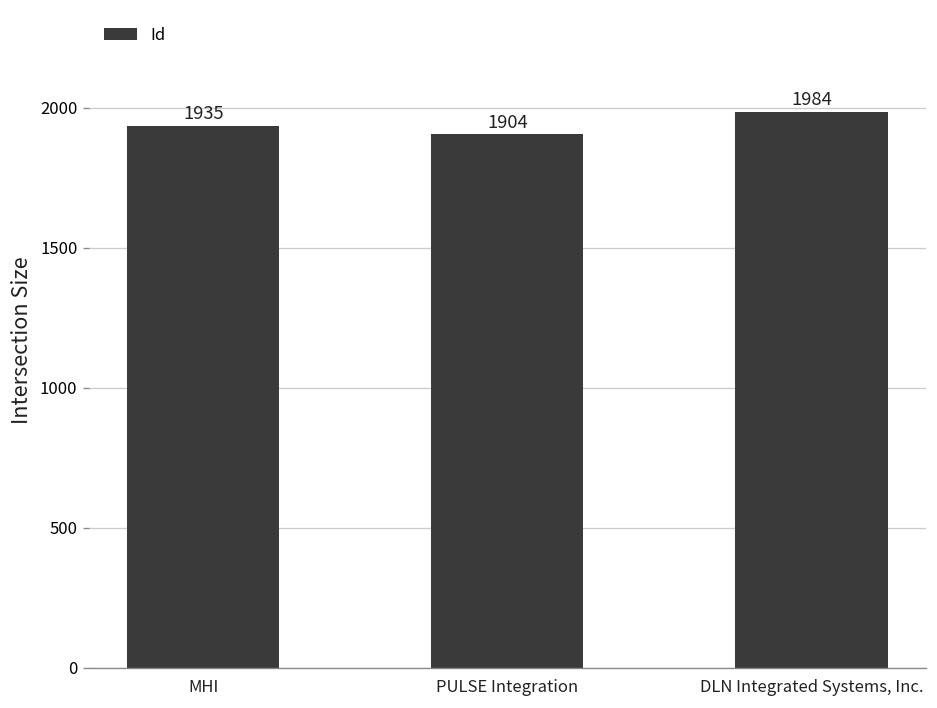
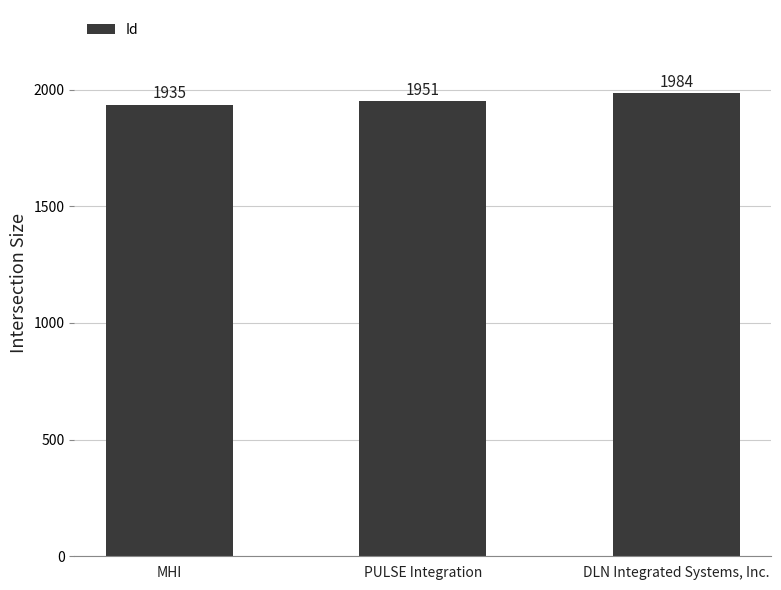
  {
    "MHI": 1935,
-   "PULSE Integration": 1904,
+   "PULSE Integration": 1951,
    "DLN Integrated Systems, Inc.": 1984
  }
